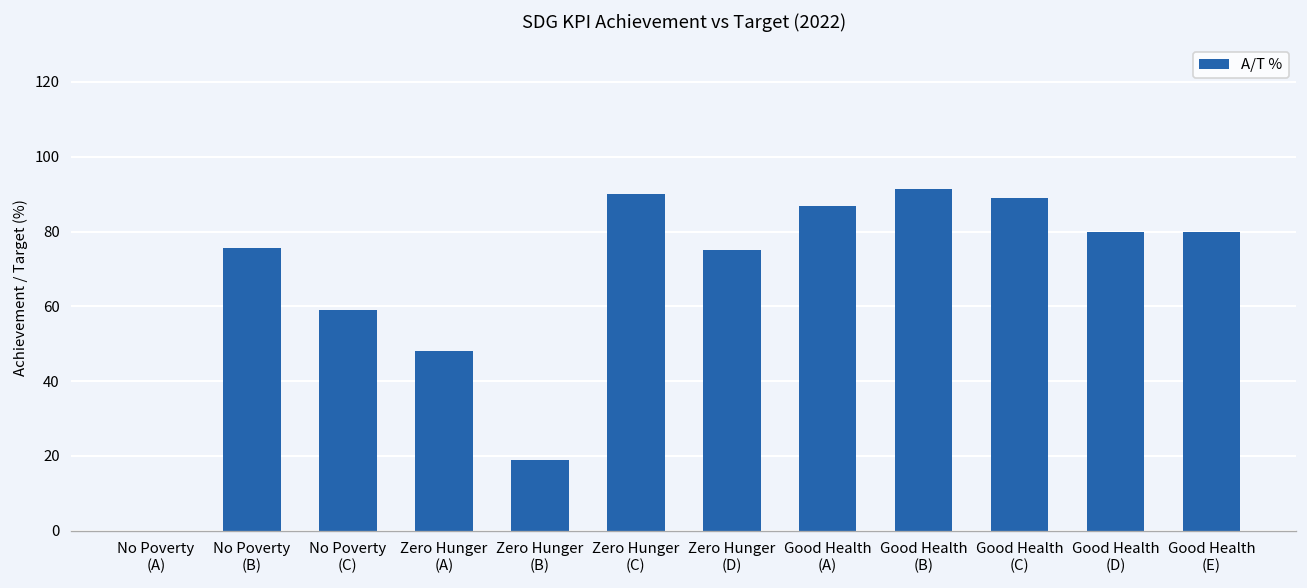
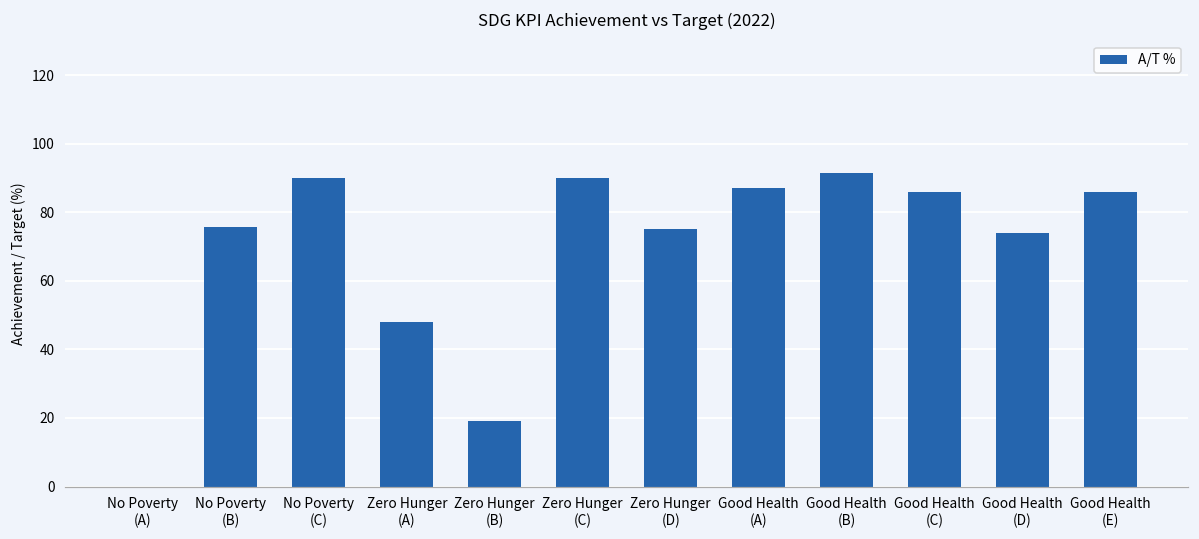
  {
    "No Poverty (A)": 0,
    "No Poverty (B)": 76,
-   "No Poverty (C)": 59,
+   "No Poverty (C)": 90,
    "Zero Hunger (A)": 48,
    "Zero Hunger (B)": 19,
    "Zero Hunger (C)": 90,
    "Zero Hunger (D)": 75,
    "Good Health (A)": 87,
    "Good Health (B)": 91,
-   "Good Health (C)": 89,
-   "Good Health (D)": 80,
-   "Good Health (E)": 80
+   "Good Health (C)": 86,
+   "Good Health (D)": 74,
+   "Good Health (E)": 86
  }
